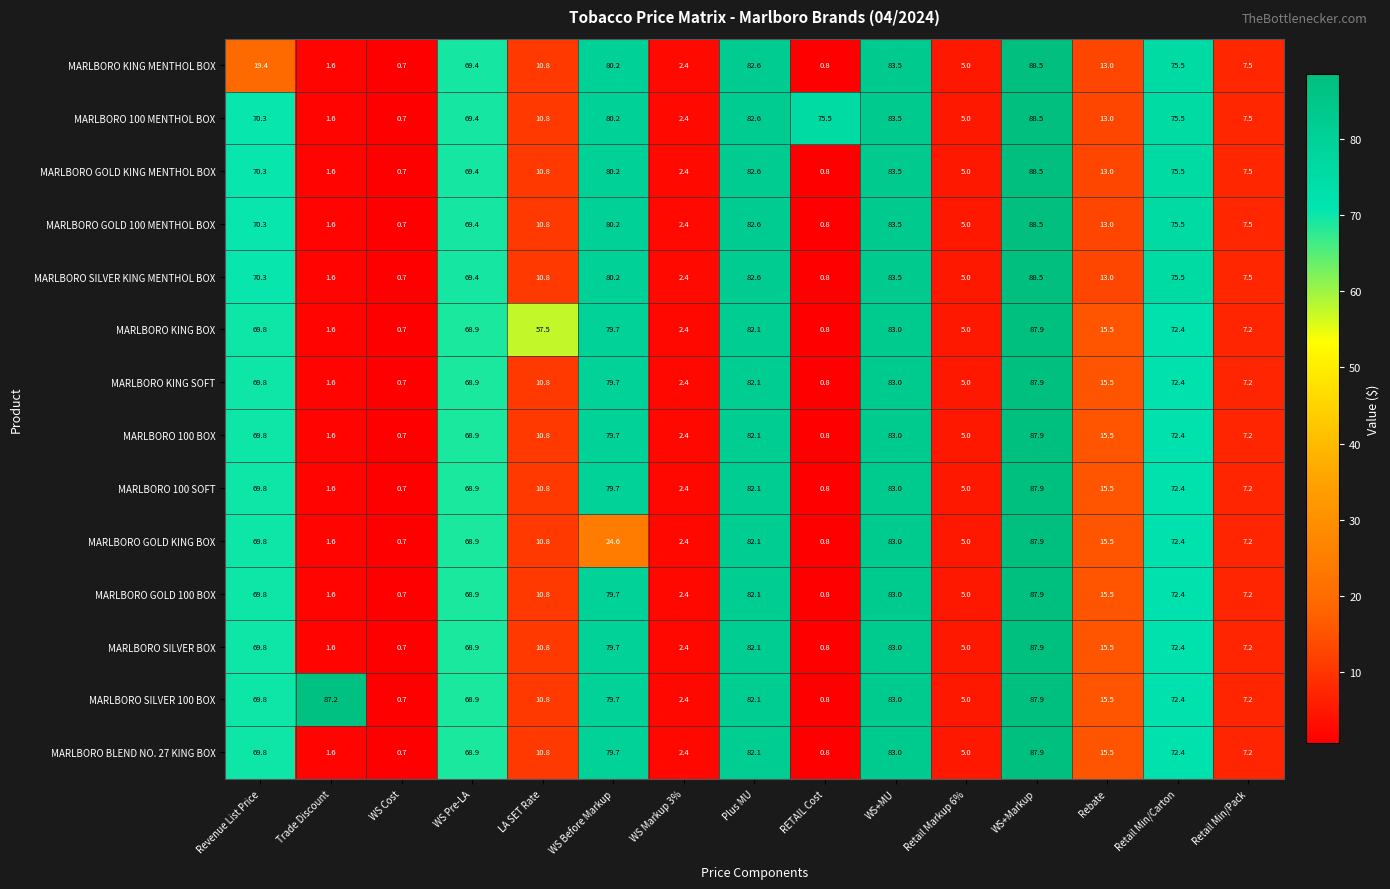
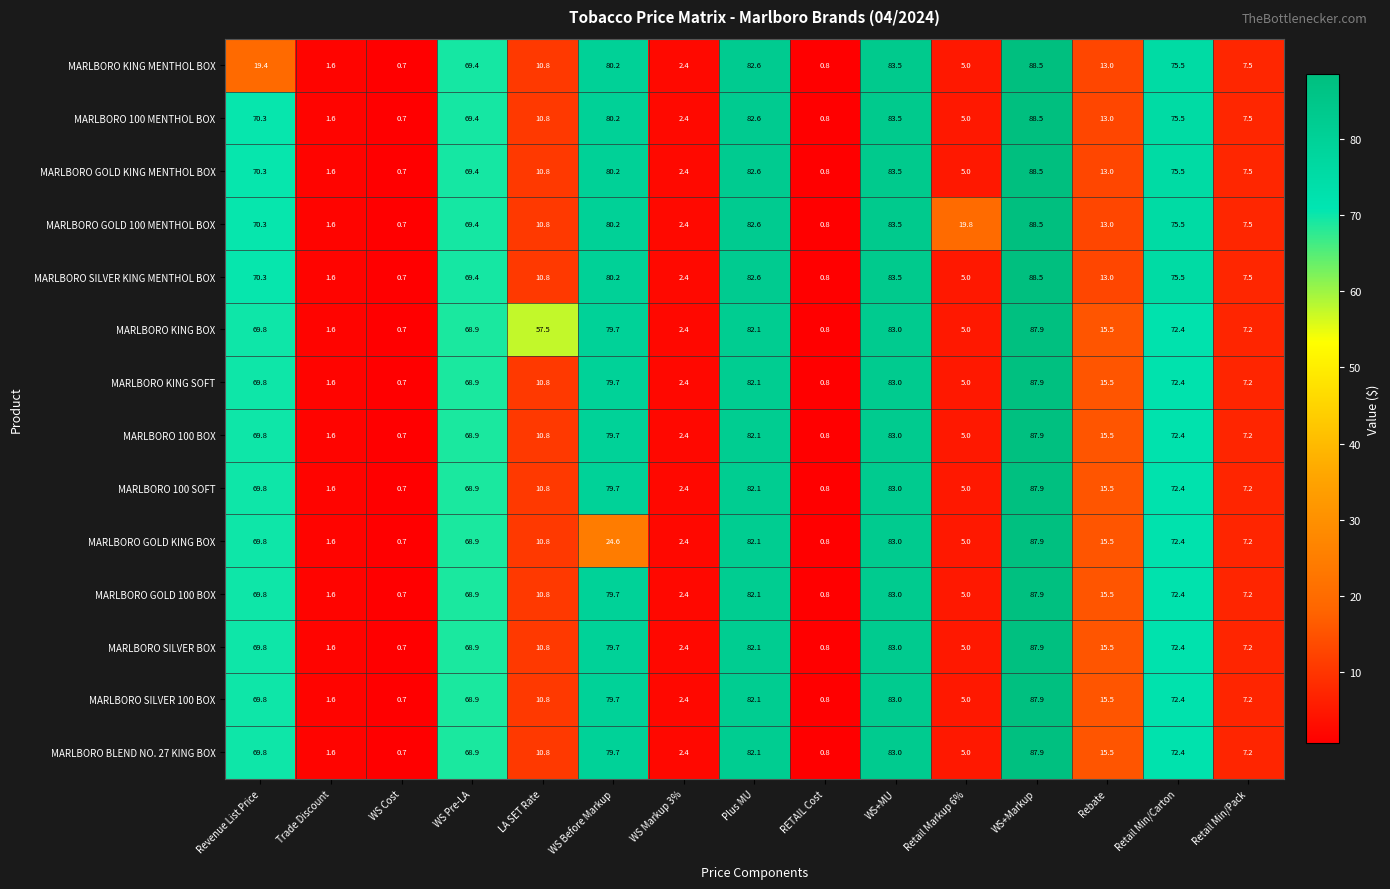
  {
    "MARLBORO 100 MENTHOL BOX": {
      "Revenue List Price": 70.3,
      "Trade Discount": 1.6,
      "WS Cost": 0.7,
      "WS Pre-LA": 69.4,
      "LA SET Rate": 10.8,
      "WS Before Markup": 80.2,
      "WS Markup 3%": 2.4,
      "Plus MU": 82.6,
-     "RETAIL Cost": 75.5,
+     "RETAIL Cost": 0.8,
      "WS+MU": 83.5,
      "Retail Markup 6%": 5.0,
      "WS+Markup": 88.5,
      "Rebate": 13.0,
      "Retail Min/Carton": 75.5,
      "Retail Min/Pack": 7.5
    },
    "MARLBORO GOLD 100 MENTHOL BOX": {
      "Revenue List Price": 70.3,
      "Trade Discount": 1.6,
      "WS Cost": 0.7,
      "WS Pre-LA": 69.4,
      "LA SET Rate": 10.8,
      "WS Before Markup": 80.2,
      "WS Markup 3%": 2.4,
      "Plus MU": 82.6,
      "RETAIL Cost": 0.8,
      "WS+MU": 83.5,
-     "Retail Markup 6%": 5.0,
+     "Retail Markup 6%": 19.8,
      "WS+Markup": 88.5,
      "Rebate": 13.0,
      "Retail Min/Carton": 75.5,
      "Retail Min/Pack": 7.5
    },
    "MARLBORO SILVER 100 BOX": {
      "Revenue List Price": 69.8,
-     "Trade Discount": 87.2,
+     "Trade Discount": 1.6,
      "WS Cost": 0.7,
      "WS Pre-LA": 68.9,
      "LA SET Rate": 10.8,
      "WS Before Markup": 79.7,
      "WS Markup 3%": 2.4,
      "Plus MU": 82.1,
      "RETAIL Cost": 0.8,
      "WS+MU": 83.0,
      "Retail Markup 6%": 5.0,
      "WS+Markup": 87.9,
      "Rebate": 15.5,
      "Retail Min/Carton": 72.4,
      "Retail Min/Pack": 7.2
    }
  }
